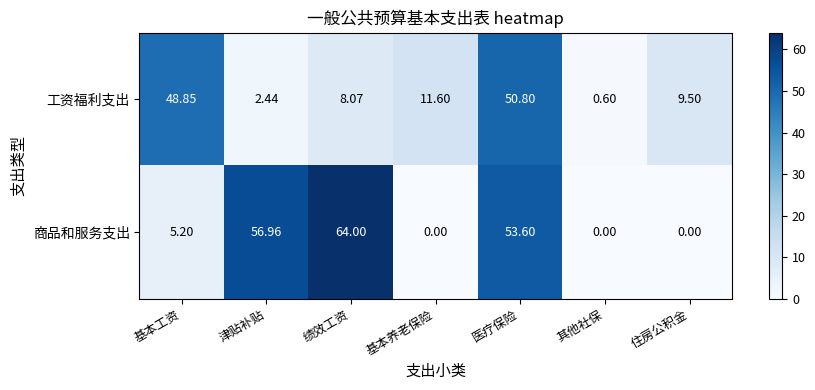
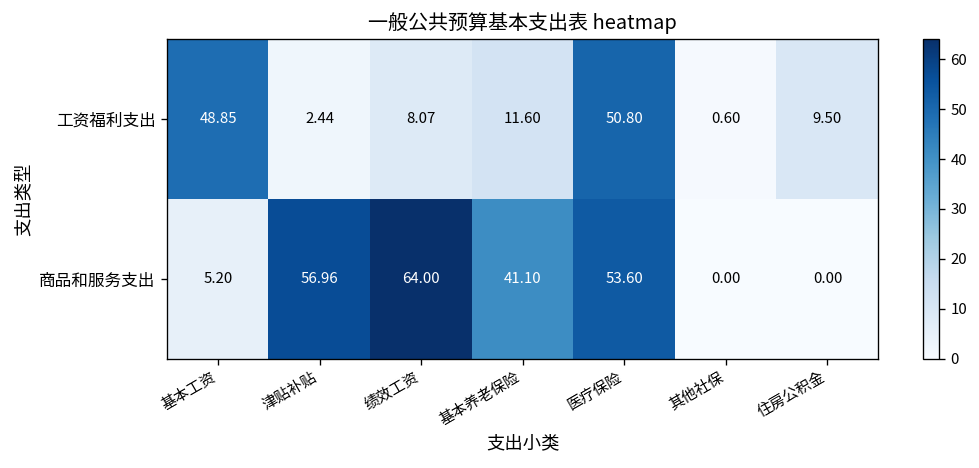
  {
    "工资福利支出": {
      "基本工资": 48.85,
      "津贴补贴": 2.44,
      "绩效工资": 8.07,
      "基本养老保险": 11.60,
      "医疗保险": 50.80,
      "其他社保": 0.60,
      "住房公积金": 9.50
    },
    "商品和服务支出": {
      "基本工资": 5.20,
      "津贴补贴": 56.96,
      "绩效工资": 64.00,
-     "基本养老保险": 0.00,
+     "基本养老保险": 41.10,
      "医疗保险": 53.60,
      "其他社保": 0.00,
      "住房公积金": 0.00
    }
  }
